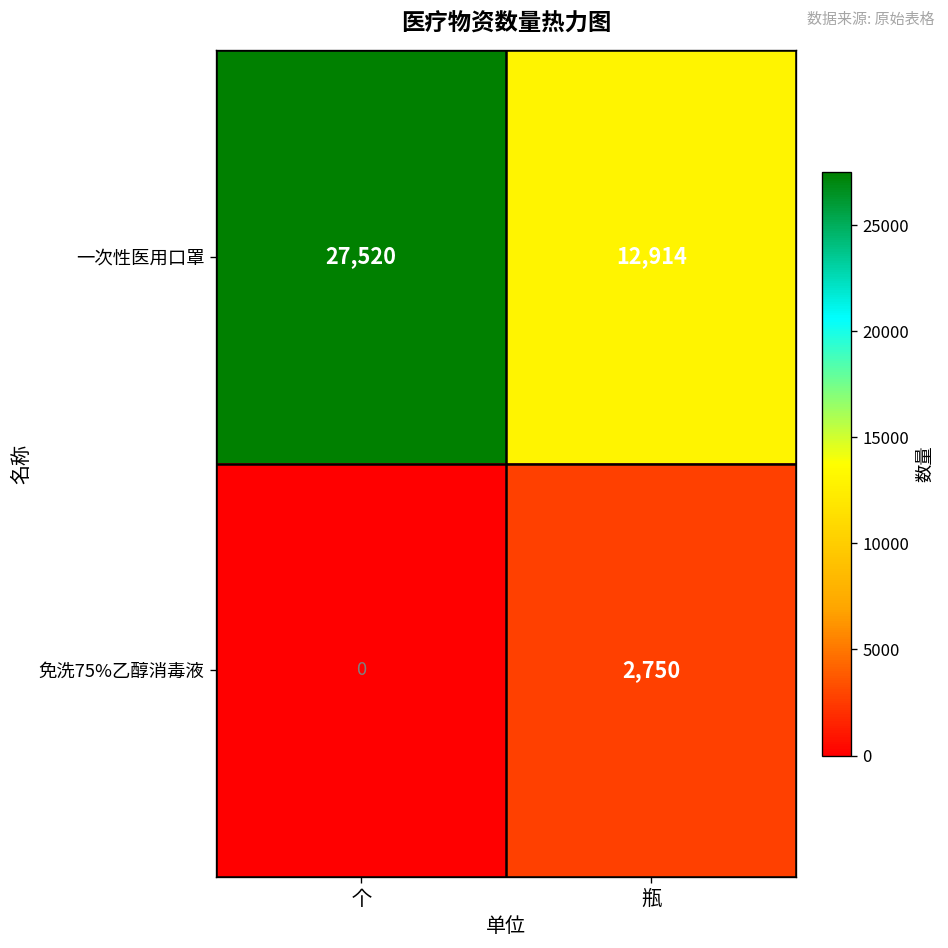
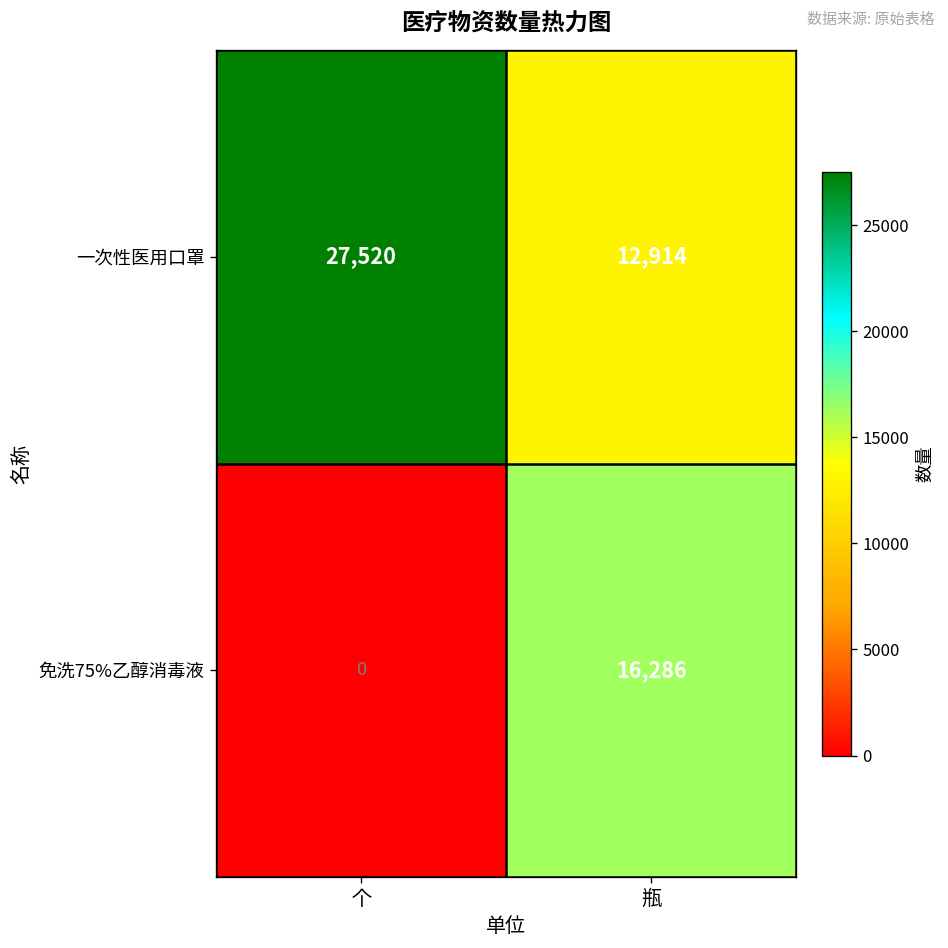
  {
    "一次性医用口罩": {
      "个": "27,520",
      "瓶": "12,914"
    },
    "免洗75%乙醇消毒液": {
      "个": "0",
-     "瓶": "2,750"
+     "瓶": "16,286"
    }
  }
